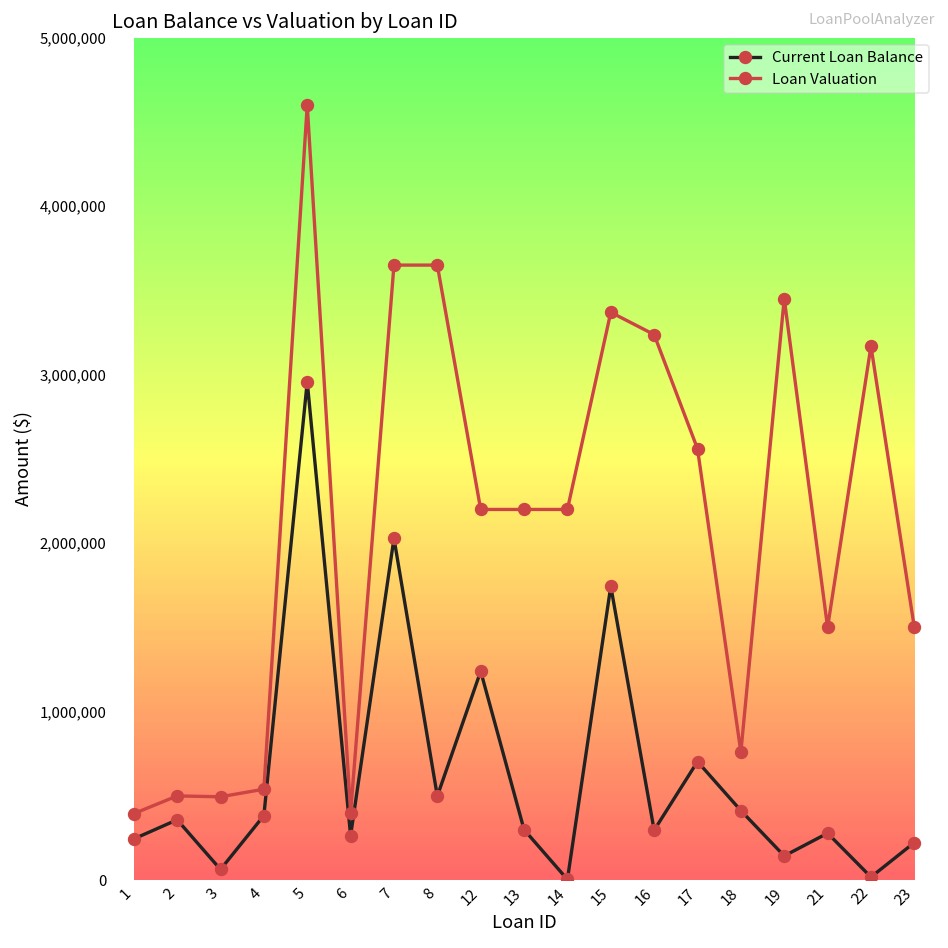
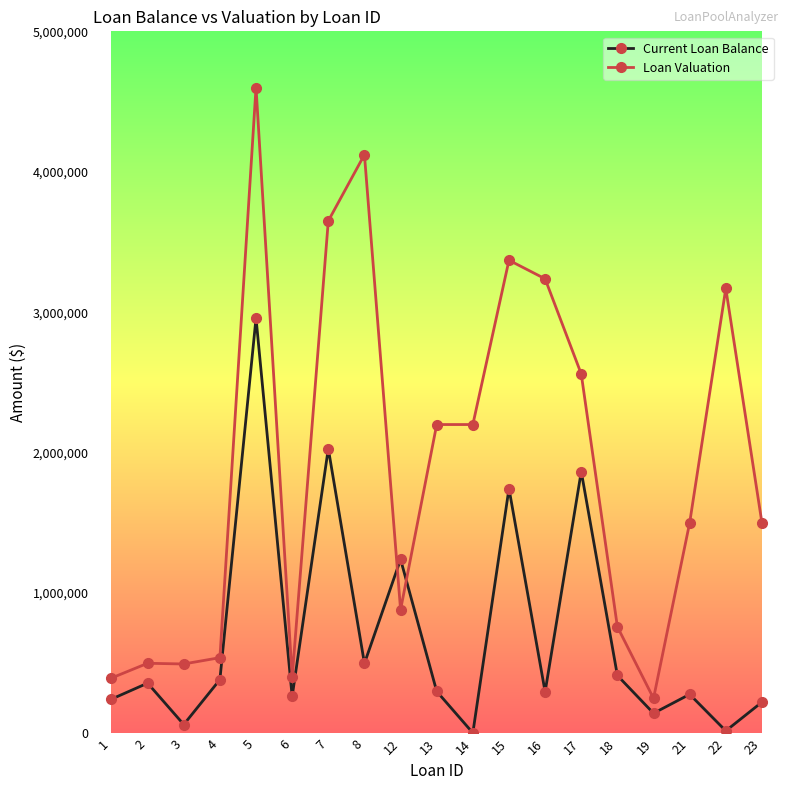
  {
    "Current Loan Balance": {
      "1": "240,000",
      "2": "360,000",
      "3": "60,000",
      "4": "380,000",
      "5": "2,960,000",
      "6": "260,000",
      "7": "2,030,000",
      "8": "500,000",
      "12": "1,240,000",
      "13": "300,000",
      "14": "0",
      "15": "1,740,000",
      "16": "300,000",
-     "17": "700,000",
+     "17": "1,870,000",
      "18": "410,000",
      "19": "140,000",
      "21": "280,000",
      "22": "20,000",
      "23": "220,000"
    },
    "Loan Valuation": {
      "1": "400,000",
      "2": "500,000",
      "3": "500,000",
      "4": "540,000",
      "5": "4,600,000",
      "6": "400,000",
      "7": "3,650,000",
-     "8": "3,650,000",
-     "12": "2,200,000",
+     "8": "4,120,000",
+     "12": "880,000",
      "13": "2,200,000",
      "14": "2,200,000",
      "15": "3,370,000",
      "16": "3,240,000",
      "17": "2,560,000",
      "18": "760,000",
-     "19": "3,450,000",
+     "19": "250,000",
      "21": "1,500,000",
      "22": "3,170,000",
      "23": "1,500,000"
    }
  }
